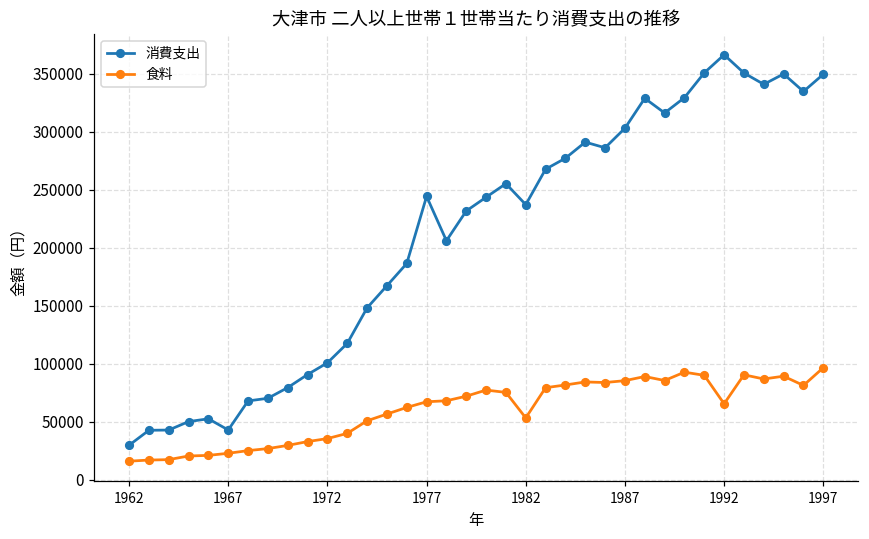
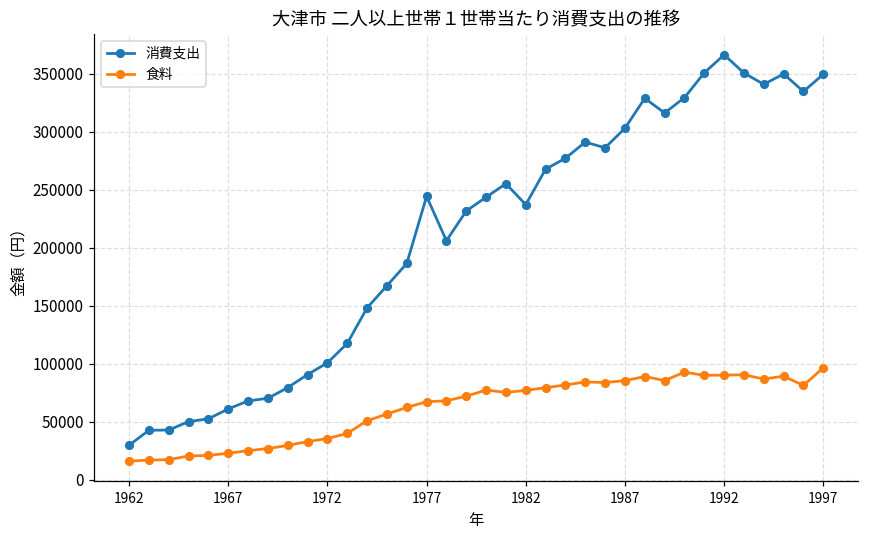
  {
    "消費支出": {
      "1962": 30000,
-     "1967": 43000,
+     "1967": 61000,
      "1972": 101000,
      "1977": 244000,
      "1982": 237000,
      "1987": 303000,
      "1992": 366000,
      "1997": 350000
    },
    "食料": {
      "1962": 16000,
      "1967": 23000,
      "1972": 35000,
      "1977": 67000,
-     "1982": 53000,
+     "1982": 77000,
      "1987": 85000,
-     "1992": 65000,
+     "1992": 90000,
      "1997": 97000
    }
  }
